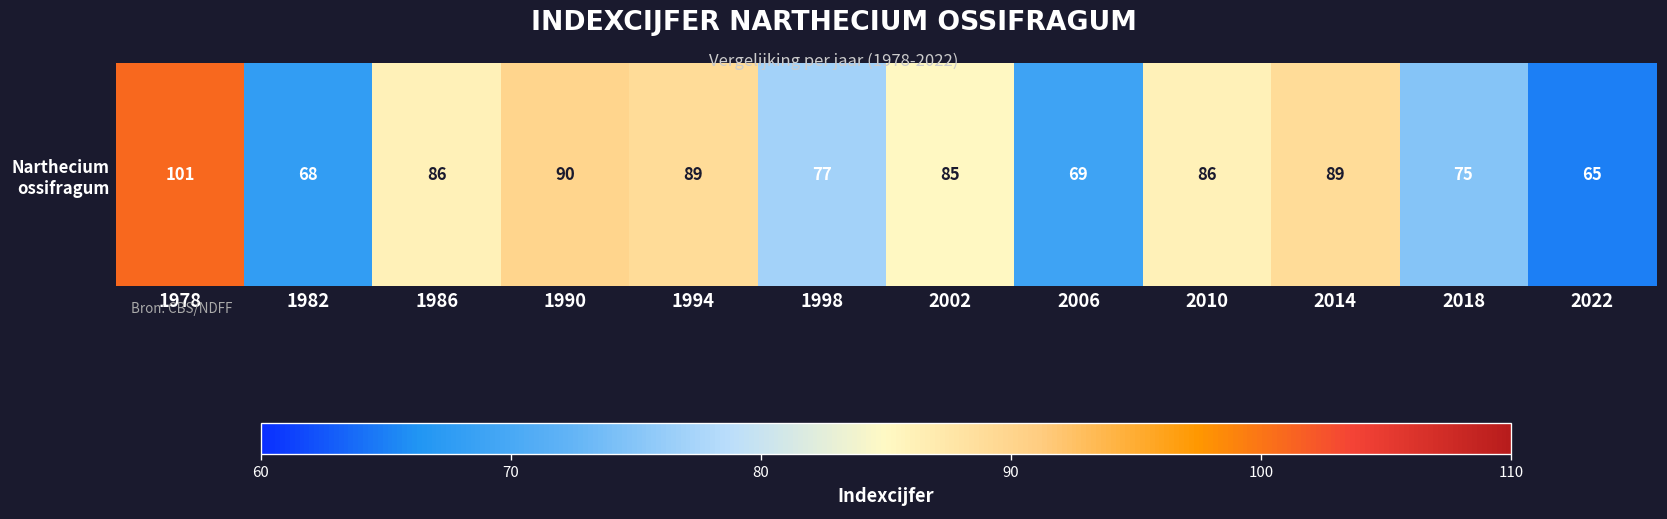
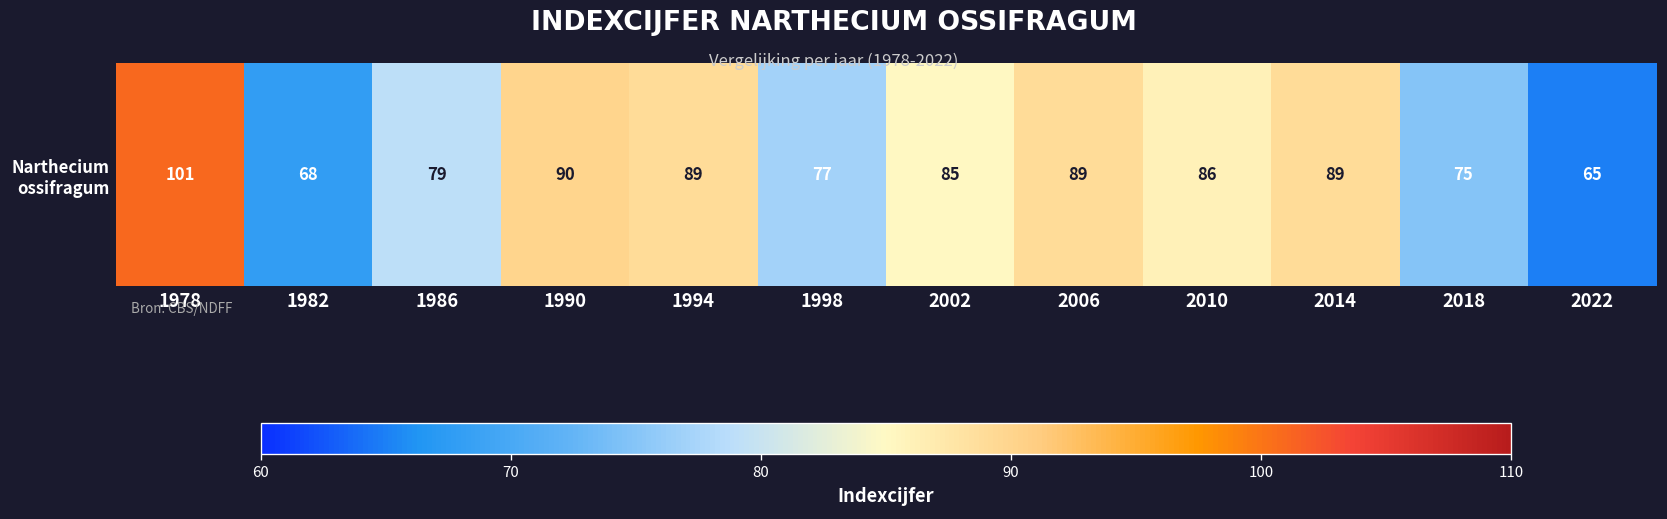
  {
    "Narthecium ossifragum": {
      "1978": 101,
      "1982": 68,
-     "1986": 86,
+     "1986": 79,
      "1990": 90,
      "1994": 89,
      "1998": 77,
      "2002": 85,
-     "2006": 69,
+     "2006": 89,
      "2010": 86,
      "2014": 89,
      "2018": 75,
      "2022": 65
    }
  }
